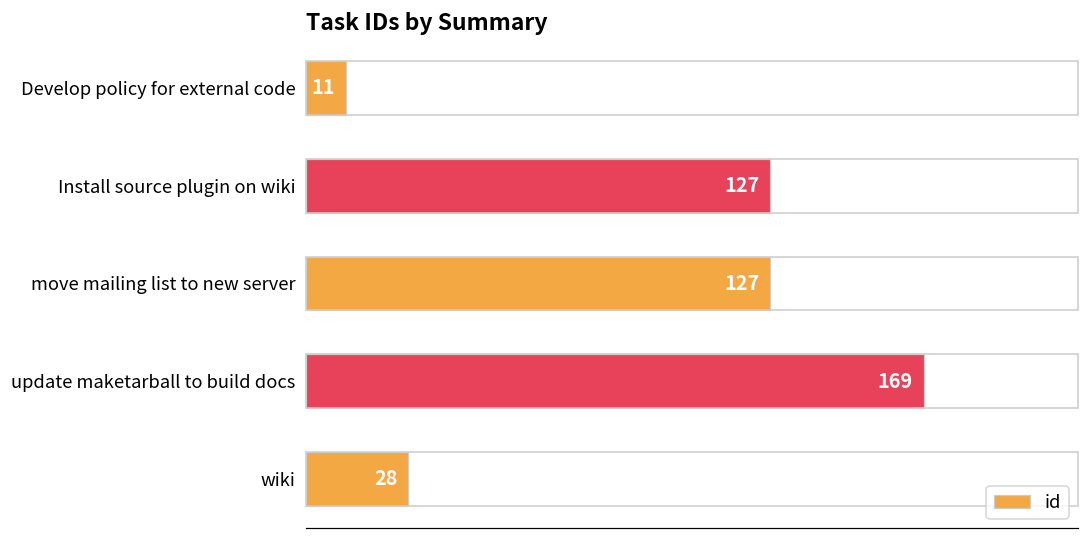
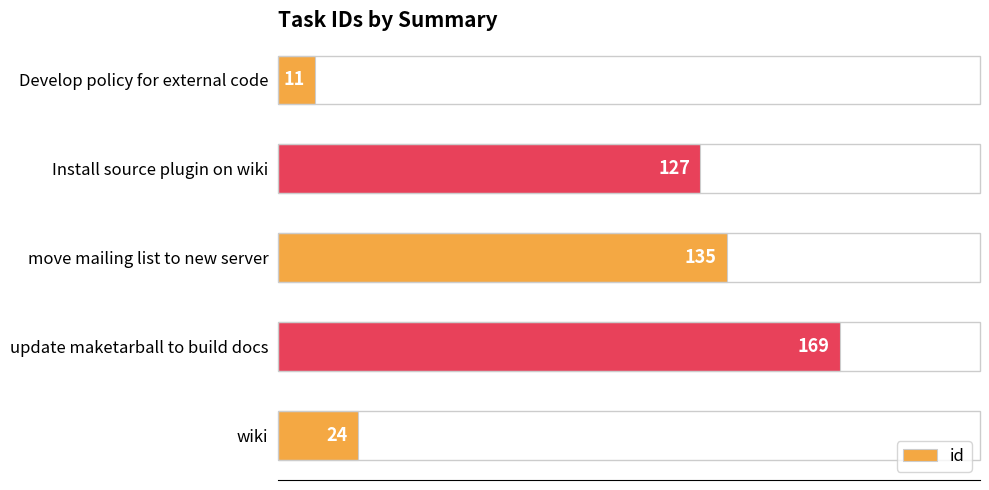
  {
    "Develop policy for external code": 11,
    "Install source plugin on wiki": 127,
-   "move mailing list to new server": 127,
+   "move mailing list to new server": 135,
    "update maketarball to build docs": 169,
-   "wiki": 28
+   "wiki": 24
  }
